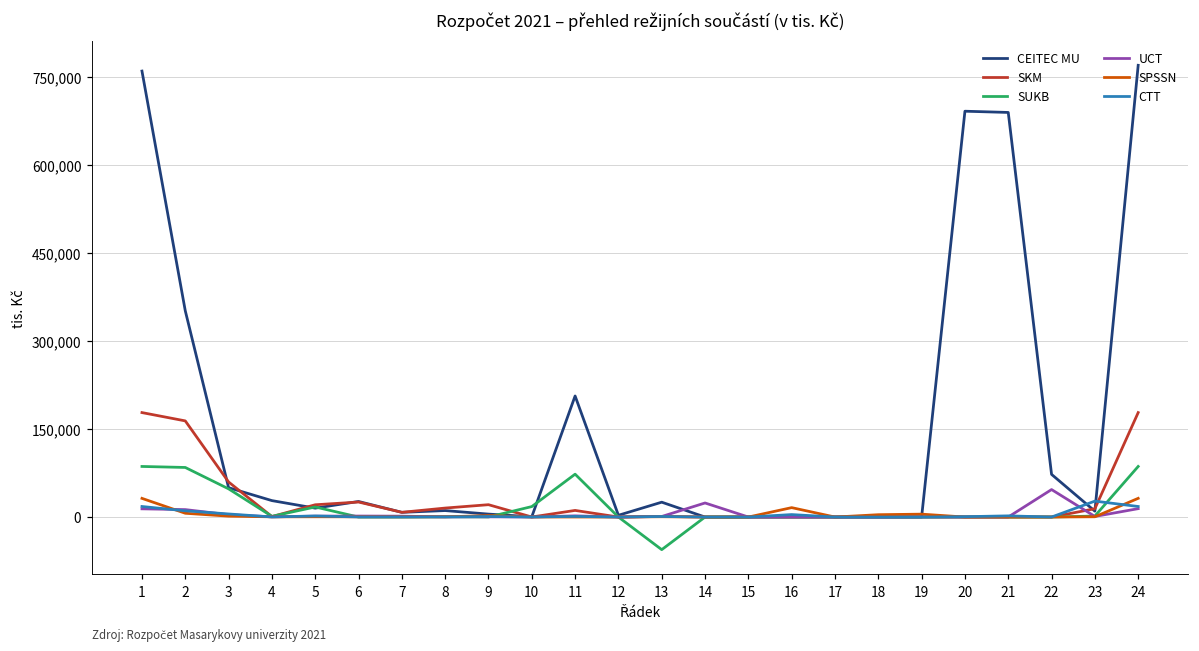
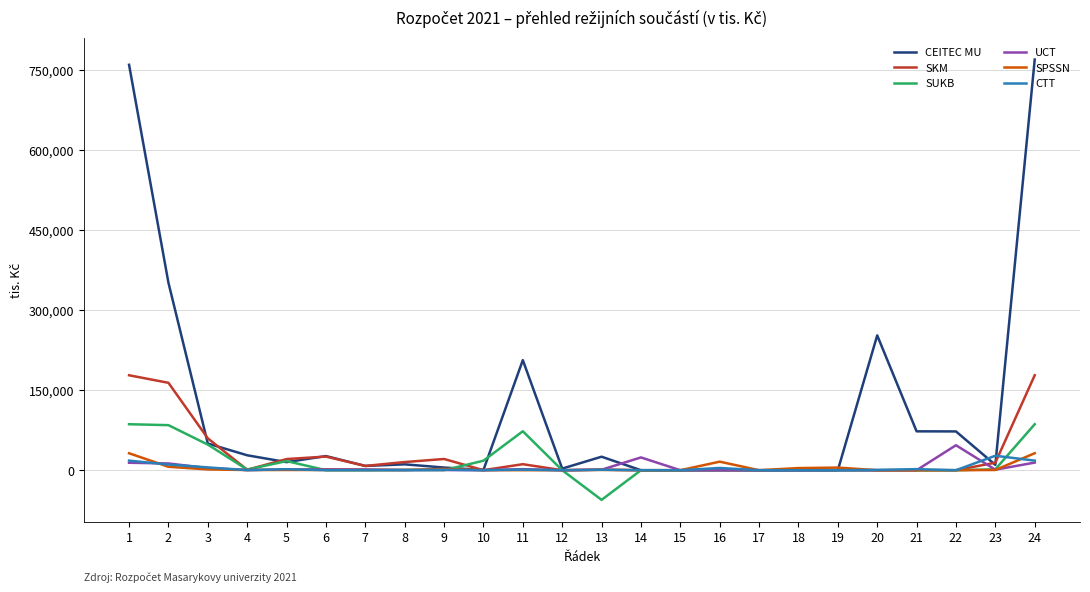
  {
    "CEITEC MU": {
      "1": "760,000",
      "2": "350,000",
      "4": "30,000",
      "11": "210,000",
      "13": "30,000",
-     "20": "690,000",
-     "21": "690,000",
+     "20": "250,000",
+     "21": "70,000",
      "22": "70,000",
      "24": "770,000"
    },
    "SUKB": {
      "1": "90,000",
      "2": "80,000",
      "10": "20,000",
      "11": "70,000",
      "13": "-60,000",
      "24": "90,000"
    },
    "UCT": {
      "14": "20,000",
      "22": "50,000"
    },
    "CTT": {
      "23": "30,000"
    }
  }
